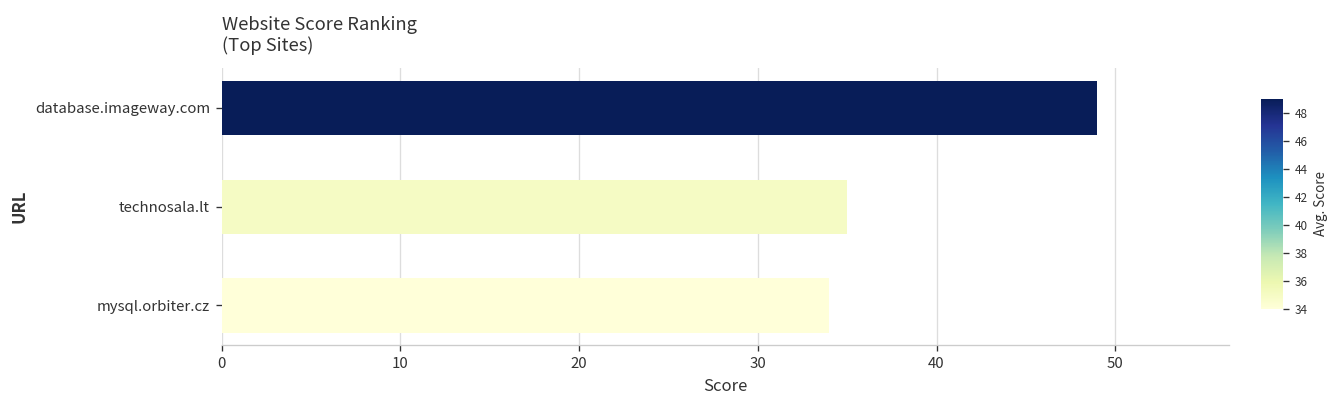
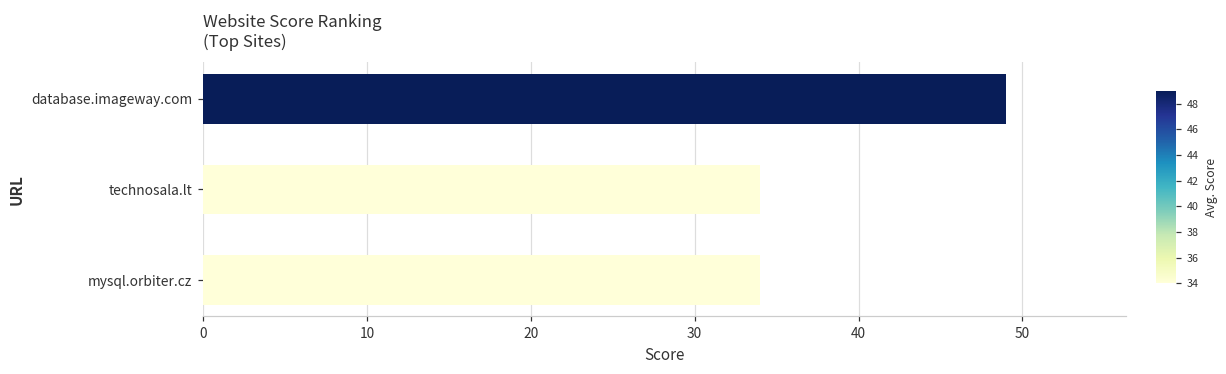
  {
    "database.imageway.com": 49,
-   "technosala.lt": 35,
+   "technosala.lt": 34,
    "mysql.orbiter.cz": 34
  }
